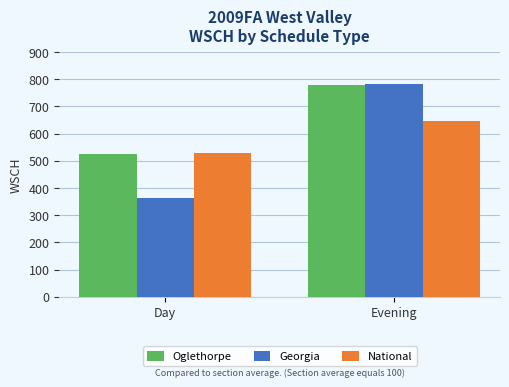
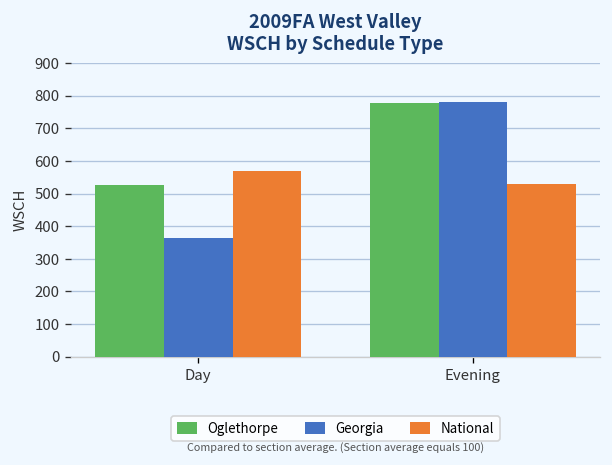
  {
    "Oglethorpe": {
      "Day": 530,
      "Evening": 780
    },
    "Georgia": {
      "Day": 360,
      "Evening": 780
    },
    "National": {
-     "Day": 530,
-     "Evening": 650
+     "Day": 570,
+     "Evening": 530
    }
  }
